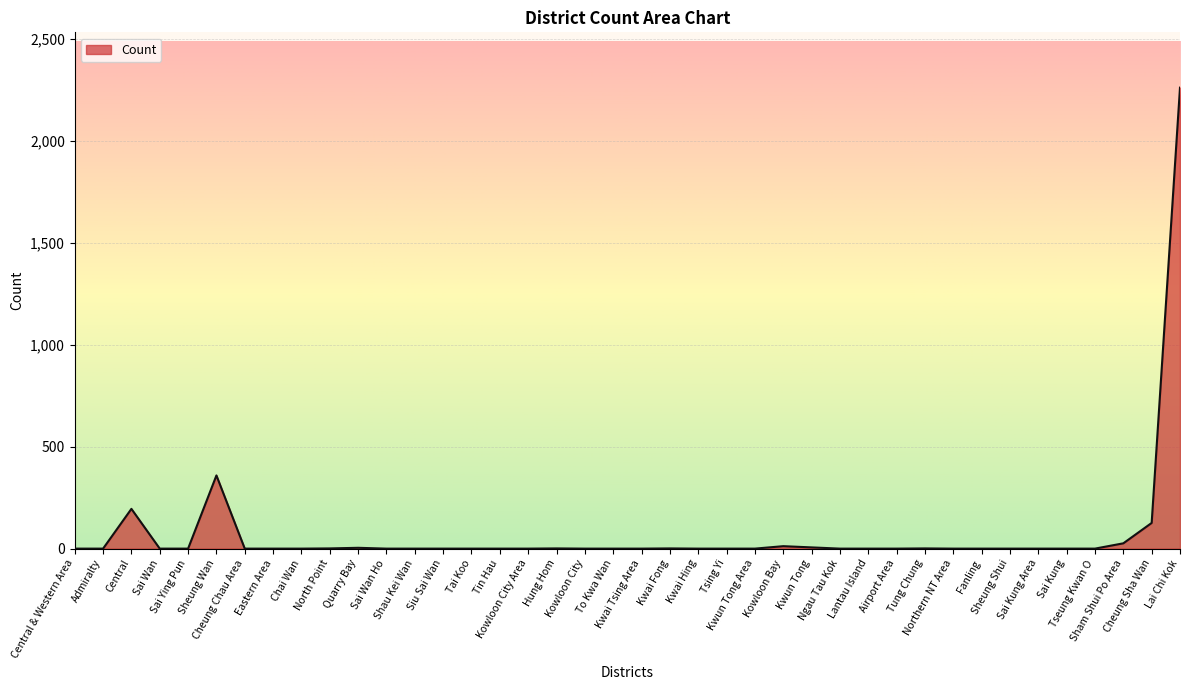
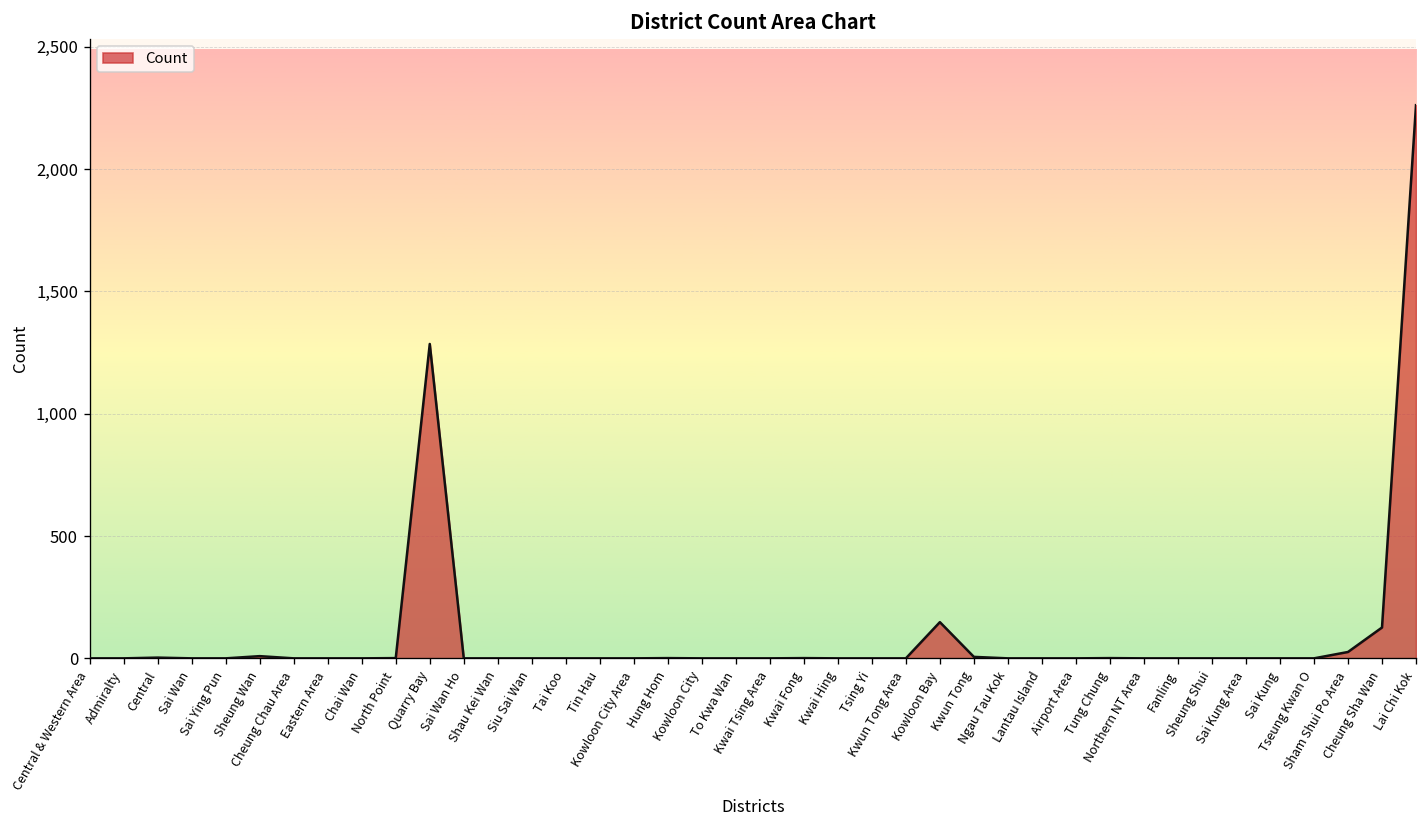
  {
    "Central & Western Area": "0",
    "Admiralty": "0",
-   "Central": "200",
+   "Central": "0",
    "Sai Wan": "0",
    "Sai Ying Pun": "0",
-   "Sheung Wan": "360",
+   "Sheung Wan": "10",
    "Cheung Chau Area": "0",
    "Eastern Area": "0",
    "Chai Wan": "0",
    "North Point": "0",
-   "Quarry Bay": "0",
+   "Quarry Bay": "1,290",
    "Sai Wan Ho": "0",
    "Shau Kei Wan": "0",
    "Siu Sai Wan": "0",
    "Tai Koo": "0",
    "Tin Hau": "0",
    "Kowloon City Area": "0",
    "Hung Hom": "0",
    "Kowloon City": "0",
    "To Kwa Wan": "0",
    "Kwai Tsing Area": "0",
    "Kwai Fong": "0",
    "Kwai Hing": "0",
    "Tsing Yi": "0",
    "Kwun Tong Area": "0",
-   "Kowloon Bay": "10",
+   "Kowloon Bay": "150",
    "Kwun Tong": "10",
    "Ngau Tau Kok": "0",
    "Lantau Island": "0",
    "Airport Area": "0",
    "Tung Chung": "0",
    "Northern NT Area": "0",
    "Fanling": "0",
    "Sheung Shui": "0",
    "Sai Kung Area": "0",
    "Sai Kung": "0",
    "Tseung Kwan O": "0",
    "Sham Shui Po Area": "30",
    "Cheung Sha Wan": "130",
    "Lai Chi Kok": "2,260"
  }
